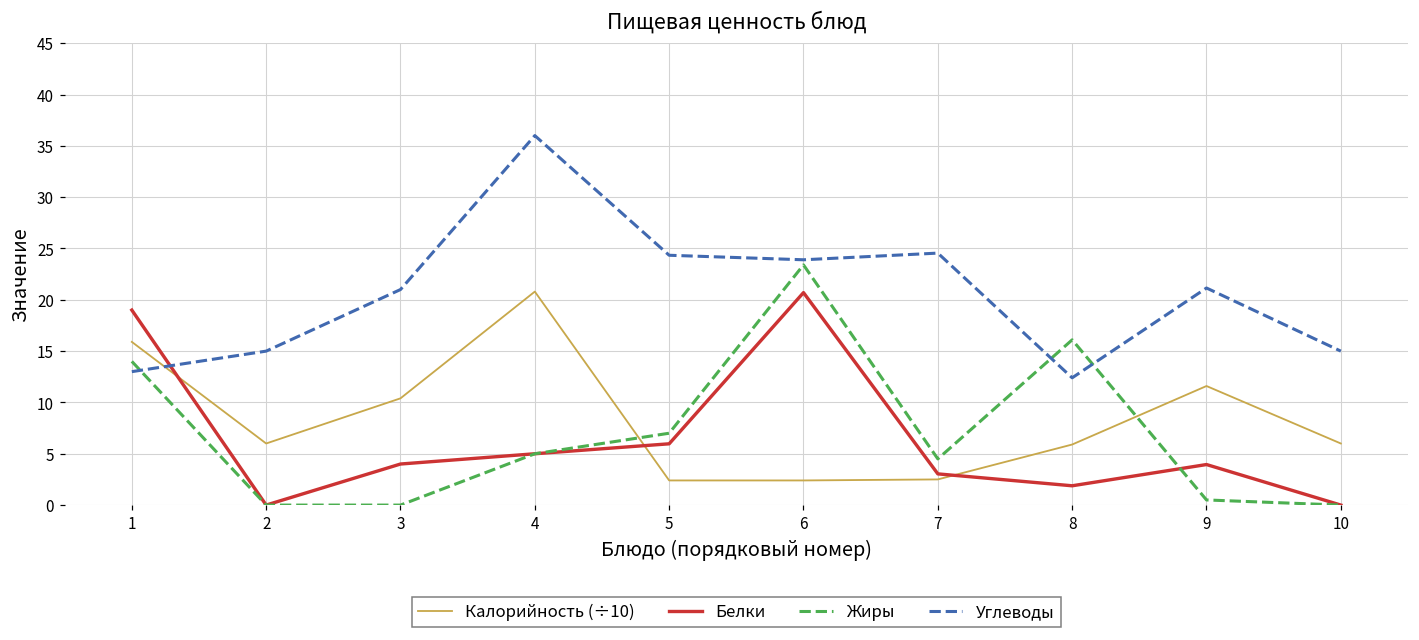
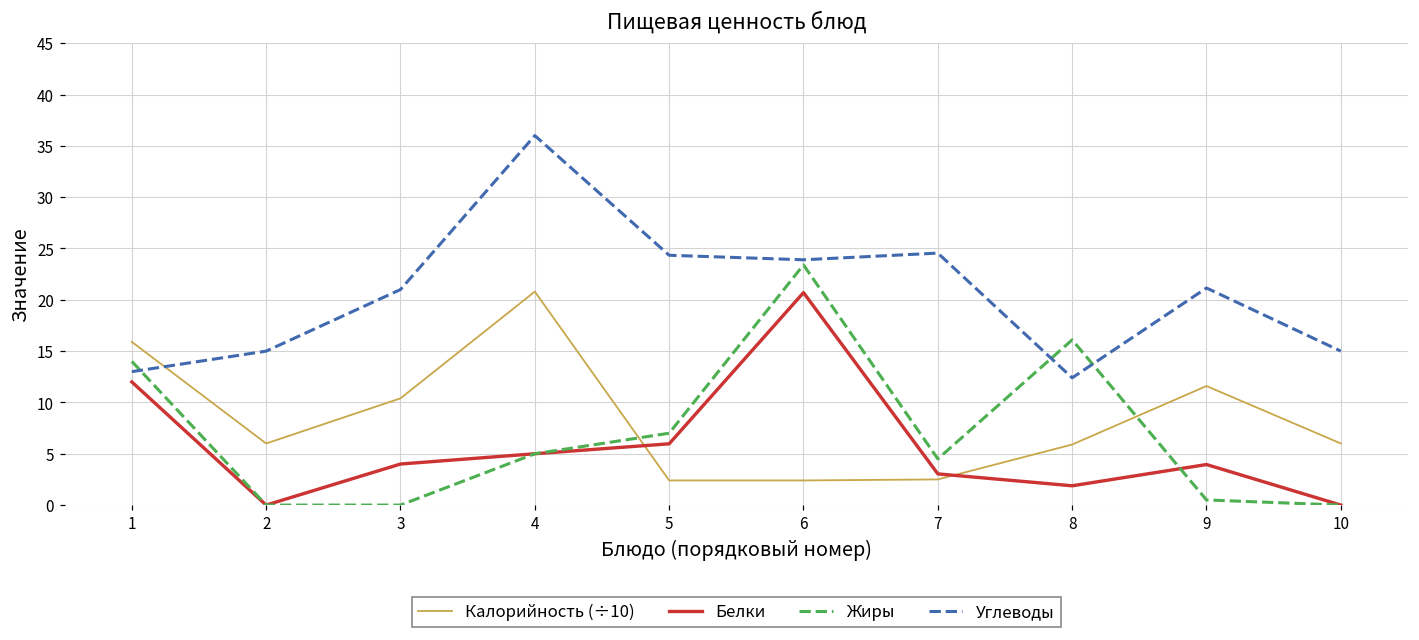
  {
    "Калорийность (÷10)": {
      "1": 16,
      "2": 6,
      "3": 10,
      "4": 21,
      "5": 2,
      "6": 2,
      "7": 3,
      "8": 6,
      "9": 12,
      "10": 6
    },
    "Белки": {
-     "1": 19,
+     "1": 12,
      "3": 4,
      "5": 6,
      "6": 21,
      "7": 3,
      "8": 2,
      "9": 4
    },
    "Жиры": {
      "1": 14,
      "3": 0,
      "5": 7,
      "6": 23,
      "7": 5,
      "8": 16,
      "9": 1
    },
    "Углеводы": {
      "1": 13,
      "2": 15,
      "3": 21,
      "4": 36,
      "5": 24,
      "6": 24,
      "7": 25,
      "8": 12,
      "9": 21,
      "10": 15
    }
  }
